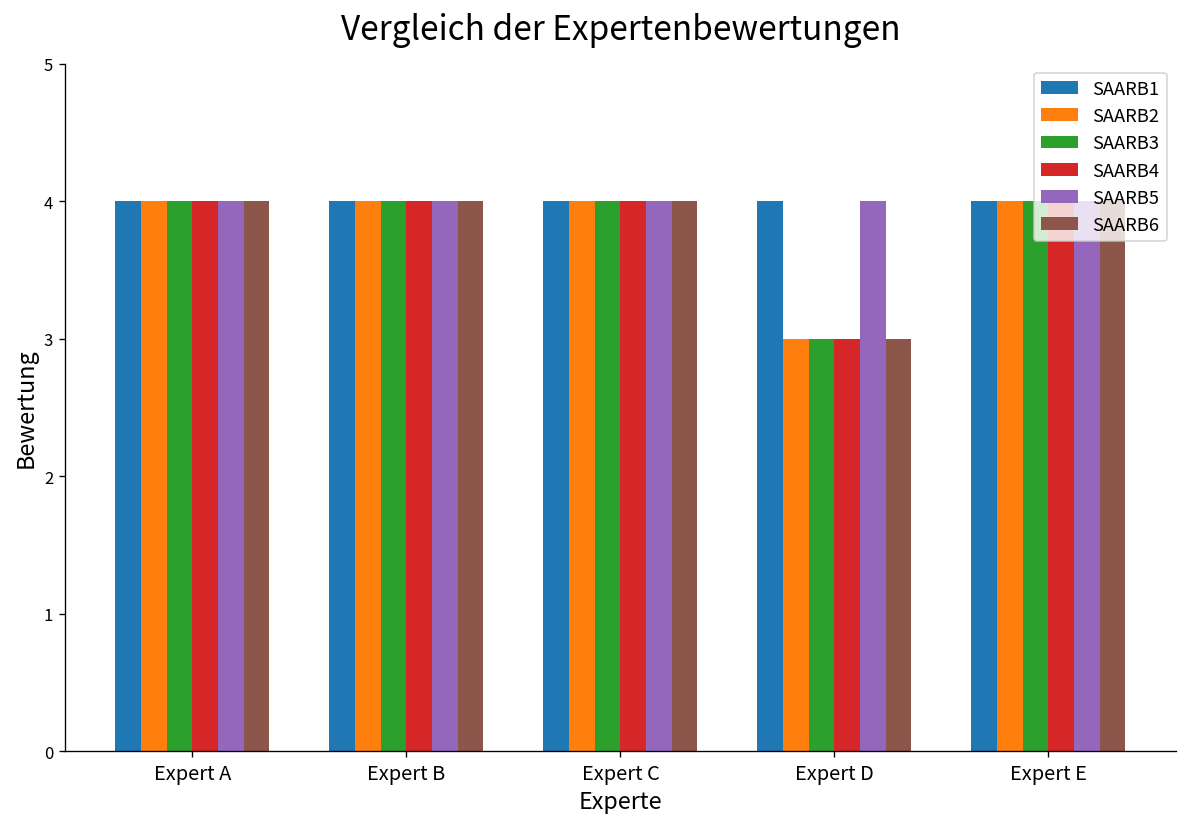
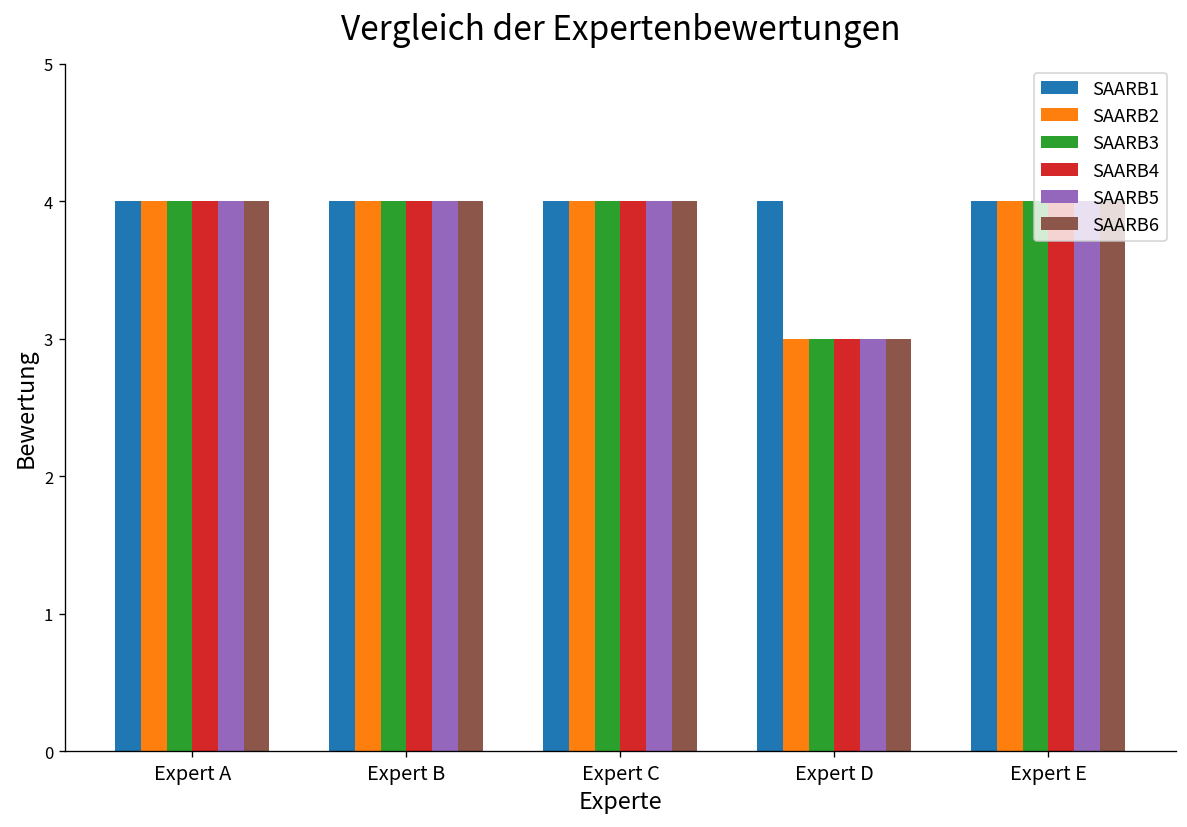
  {
    "SAARB1": {
      "Expert A": 4,
      "Expert B": 4,
      "Expert C": 4,
      "Expert D": 4,
      "Expert E": 4
    },
    "SAARB2": {
      "Expert A": 4,
      "Expert B": 4,
      "Expert C": 4,
      "Expert D": 3,
      "Expert E": 4
    },
    "SAARB3": {
      "Expert A": 4,
      "Expert B": 4,
      "Expert C": 4,
      "Expert D": 3
    },
    "SAARB4": {
      "Expert A": 4,
      "Expert B": 4,
      "Expert C": 4,
      "Expert D": 3
    },
    "SAARB5": {
      "Expert A": 4,
      "Expert B": 4,
      "Expert C": 4,
-     "Expert D": 4
+     "Expert D": 3
    },
    "SAARB6": {
      "Expert A": 4,
      "Expert B": 4,
      "Expert C": 4,
      "Expert D": 3
    }
  }
